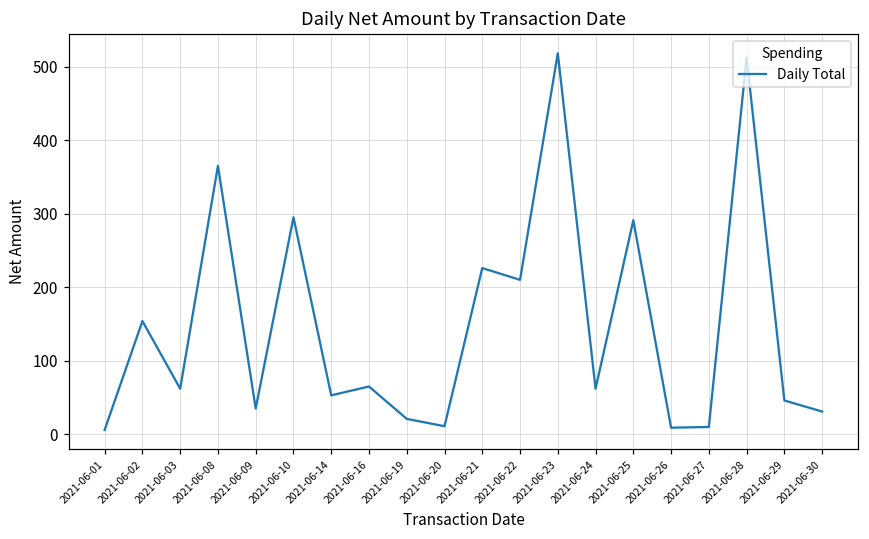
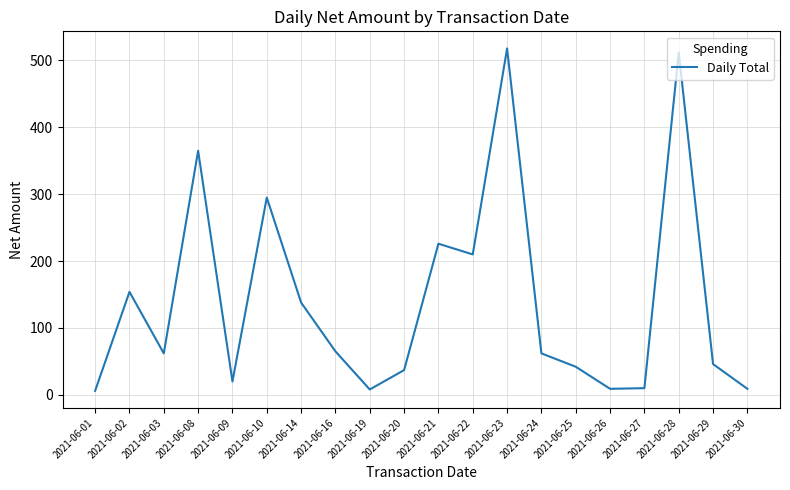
  {
    "2021-06-01": 10,
    "2021-06-02": 150,
    "2021-06-03": 60,
    "2021-06-08": 370,
-   "2021-06-09": 40,
+   "2021-06-09": 20,
    "2021-06-10": 300,
-   "2021-06-14": 50,
+   "2021-06-14": 140,
    "2021-06-16": 70,
-   "2021-06-19": 20,
-   "2021-06-20": 10,
+   "2021-06-19": 10,
+   "2021-06-20": 40,
    "2021-06-21": 230,
    "2021-06-22": 210,
    "2021-06-23": 520,
    "2021-06-24": 60,
-   "2021-06-25": 290,
+   "2021-06-25": 40,
    "2021-06-26": 10,
    "2021-06-27": 10,
    "2021-06-29": 50,
-   "2021-06-30": 30
+   "2021-06-30": 10
  }
